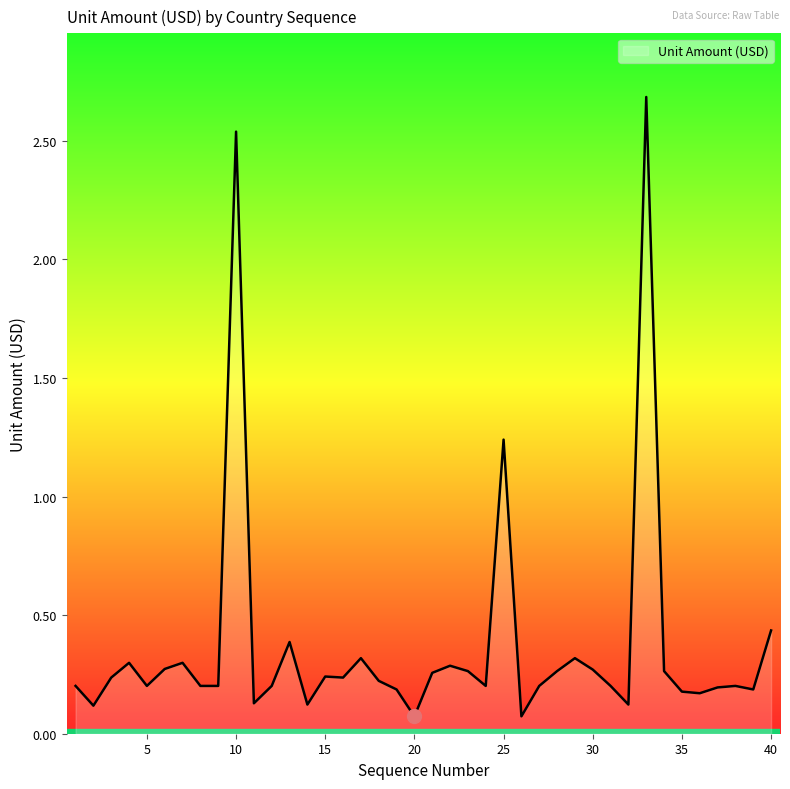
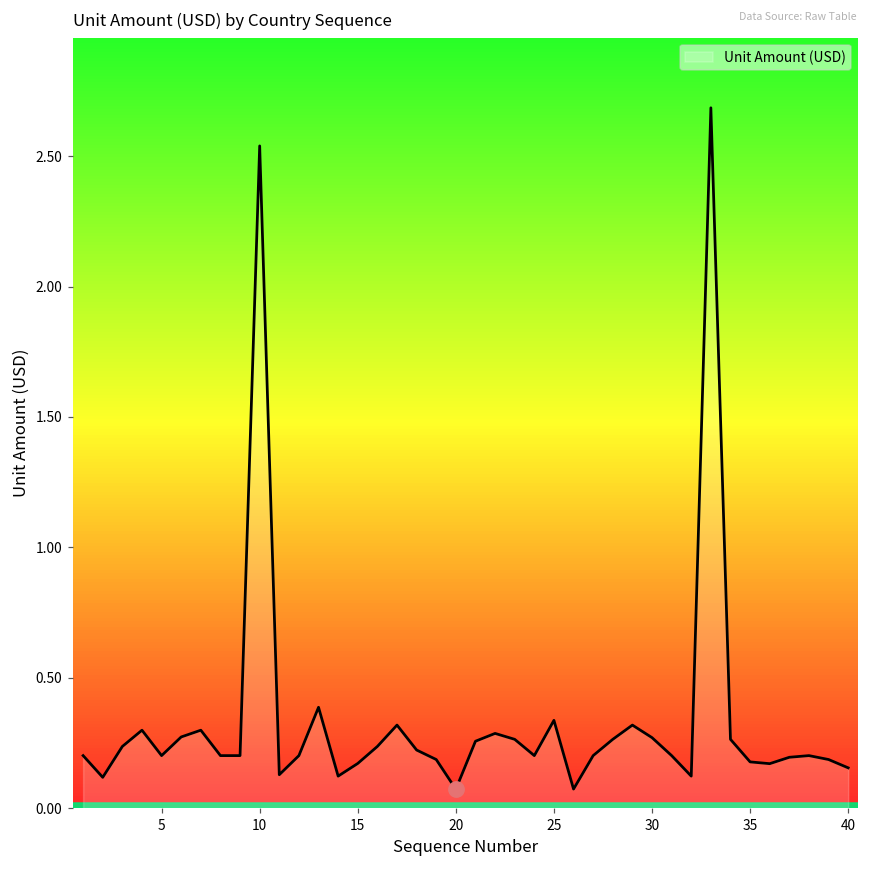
  {
    "Unit Amount (USD)": {
      "5": 0.20,
      "10": 2.54,
-     "15": 0.24,
-     "25": 1.24,
+     "15": 0.17,
+     "25": 0.34,
      "30": 0.27,
      "35": 0.18,
-     "40": 0.44
+     "40": 0.15
    }
  }
